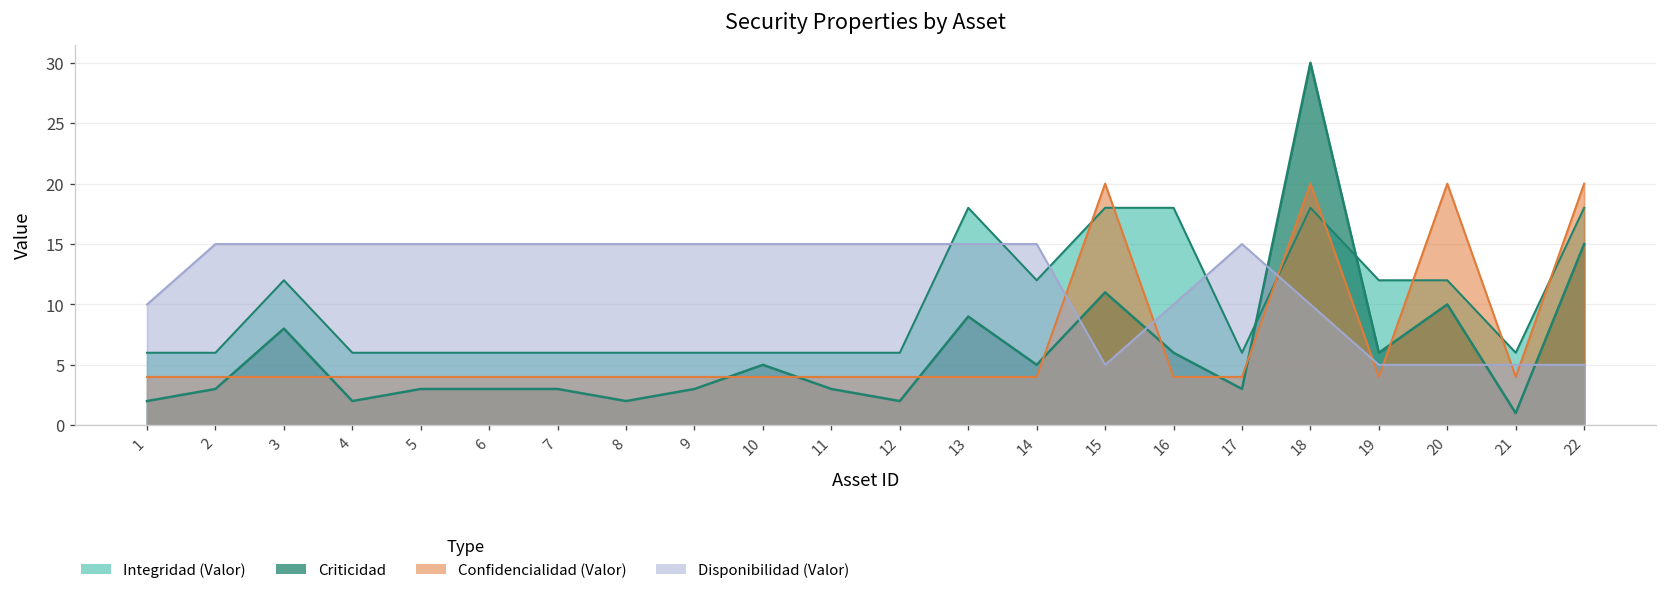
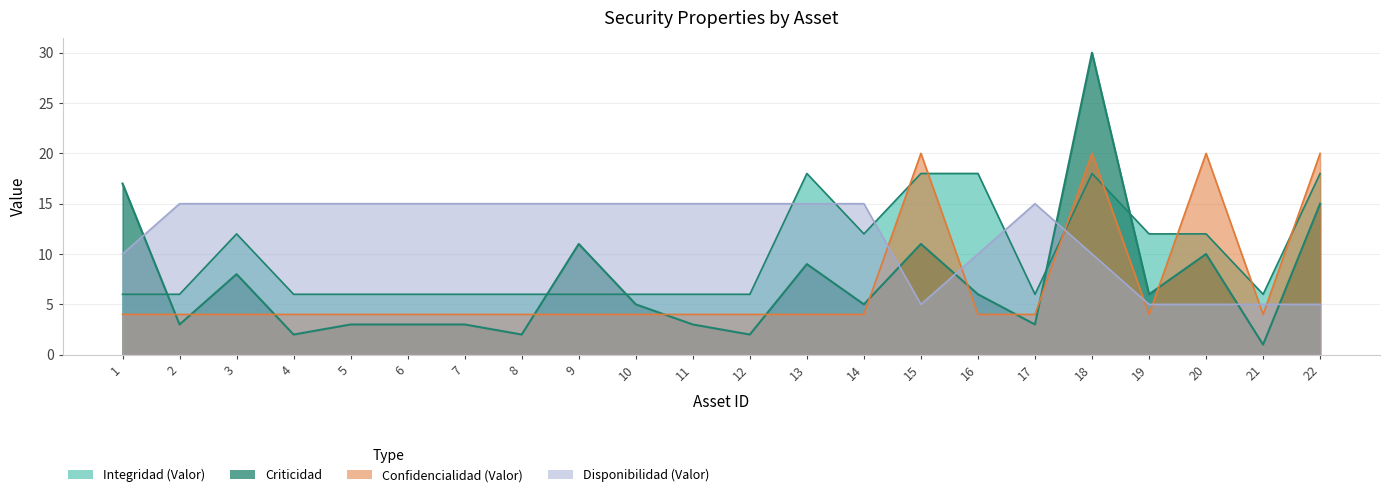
  {
    "Integridad (Valor)": {
      "1": 6,
      "2": 6,
      "3": 12,
      "4": 6,
      "5": 6,
      "6": 6,
      "7": 6,
      "8": 6,
      "9": 6,
      "10": 6,
      "11": 6,
      "12": 6,
      "13": 18,
      "14": 12,
      "15": 18,
      "16": 18,
      "17": 6,
      "18": 18,
      "19": 12,
      "20": 12,
      "21": 6,
      "22": 18
    },
    "Criticidad": {
-     "1": 2,
+     "1": 17,
      "2": 3,
      "3": 8,
      "4": 2,
      "5": 3,
      "6": 3,
      "7": 3,
      "8": 2,
-     "9": 3,
+     "9": 11,
      "10": 5,
      "11": 3,
      "12": 2,
      "13": 9,
      "14": 5,
      "15": 11,
      "16": 6,
      "17": 3,
      "18": 30,
      "19": 6,
      "20": 10,
      "21": 1,
      "22": 15
    },
    "Confidencialidad (Valor)": {
      "1": 4,
      "2": 4,
      "3": 4,
      "4": 4,
      "5": 4,
      "6": 4,
      "7": 4,
      "8": 4,
      "9": 4,
      "10": 4,
      "11": 4,
      "12": 4,
      "13": 4,
      "14": 4,
      "15": 20,
      "16": 4,
      "17": 4,
      "18": 20,
      "19": 4,
      "20": 20,
      "21": 4,
      "22": 20
    },
    "Disponibilidad (Valor)": {
      "1": 10,
      "2": 15,
      "3": 15,
      "4": 15,
      "5": 15,
      "6": 15,
      "7": 15,
      "8": 15,
      "9": 15,
      "10": 15,
      "11": 15,
      "12": 15,
      "13": 15,
      "14": 15,
      "15": 5,
      "16": 10,
      "17": 15,
      "18": 10,
      "19": 5,
      "20": 5,
      "21": 5,
      "22": 5
    }
  }
